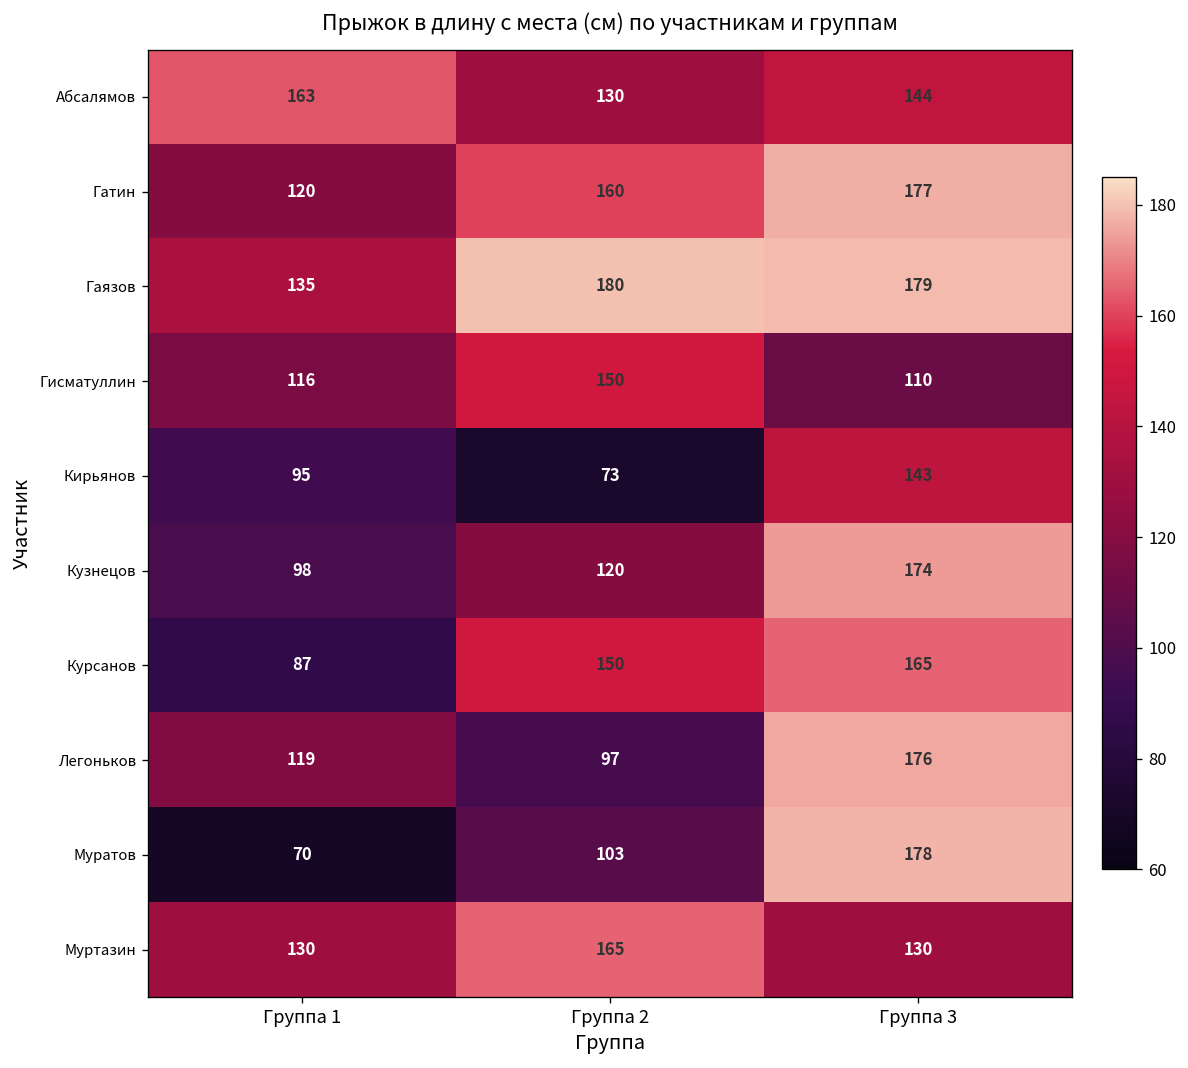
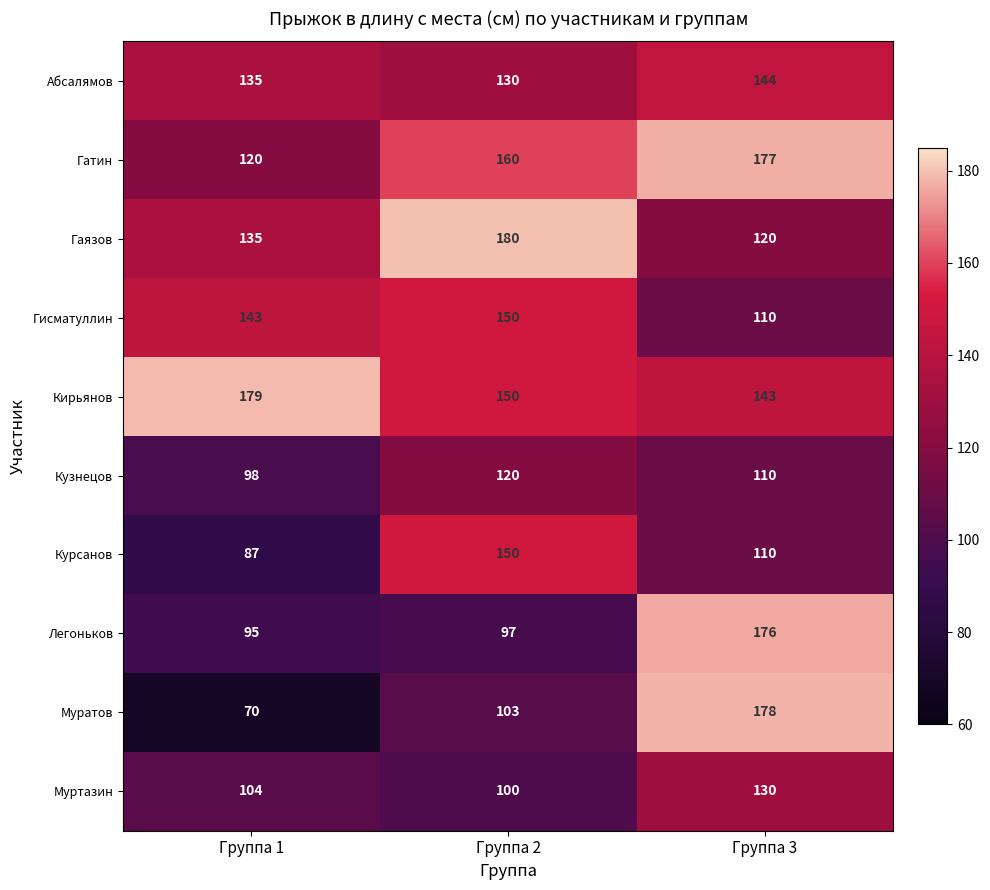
  {
    "Абсалямов": {
-     "Группа 1": 163,
+     "Группа 1": 135,
      "Группа 2": 130,
      "Группа 3": 144
    },
    "Гатин": {
      "Группа 1": 120,
      "Группа 2": 160,
      "Группа 3": 177
    },
    "Гаязов": {
      "Группа 1": 135,
      "Группа 2": 180,
-     "Группа 3": 179
+     "Группа 3": 120
    },
    "Гисматуллин": {
-     "Группа 1": 116,
+     "Группа 1": 143,
      "Группа 2": 150,
      "Группа 3": 110
    },
    "Кирьянов": {
-     "Группа 1": 95,
-     "Группа 2": 73,
+     "Группа 1": 179,
+     "Группа 2": 150,
      "Группа 3": 143
    },
    "Кузнецов": {
      "Группа 1": 98,
      "Группа 2": 120,
-     "Группа 3": 174
+     "Группа 3": 110
    },
    "Курсанов": {
      "Группа 1": 87,
      "Группа 2": 150,
-     "Группа 3": 165
+     "Группа 3": 110
    },
    "Легоньков": {
-     "Группа 1": 119,
+     "Группа 1": 95,
      "Группа 2": 97,
      "Группа 3": 176
    },
    "Муратов": {
      "Группа 1": 70,
      "Группа 2": 103,
      "Группа 3": 178
    },
    "Муртазин": {
-     "Группа 1": 130,
-     "Группа 2": 165,
+     "Группа 1": 104,
+     "Группа 2": 100,
      "Группа 3": 130
    }
  }
